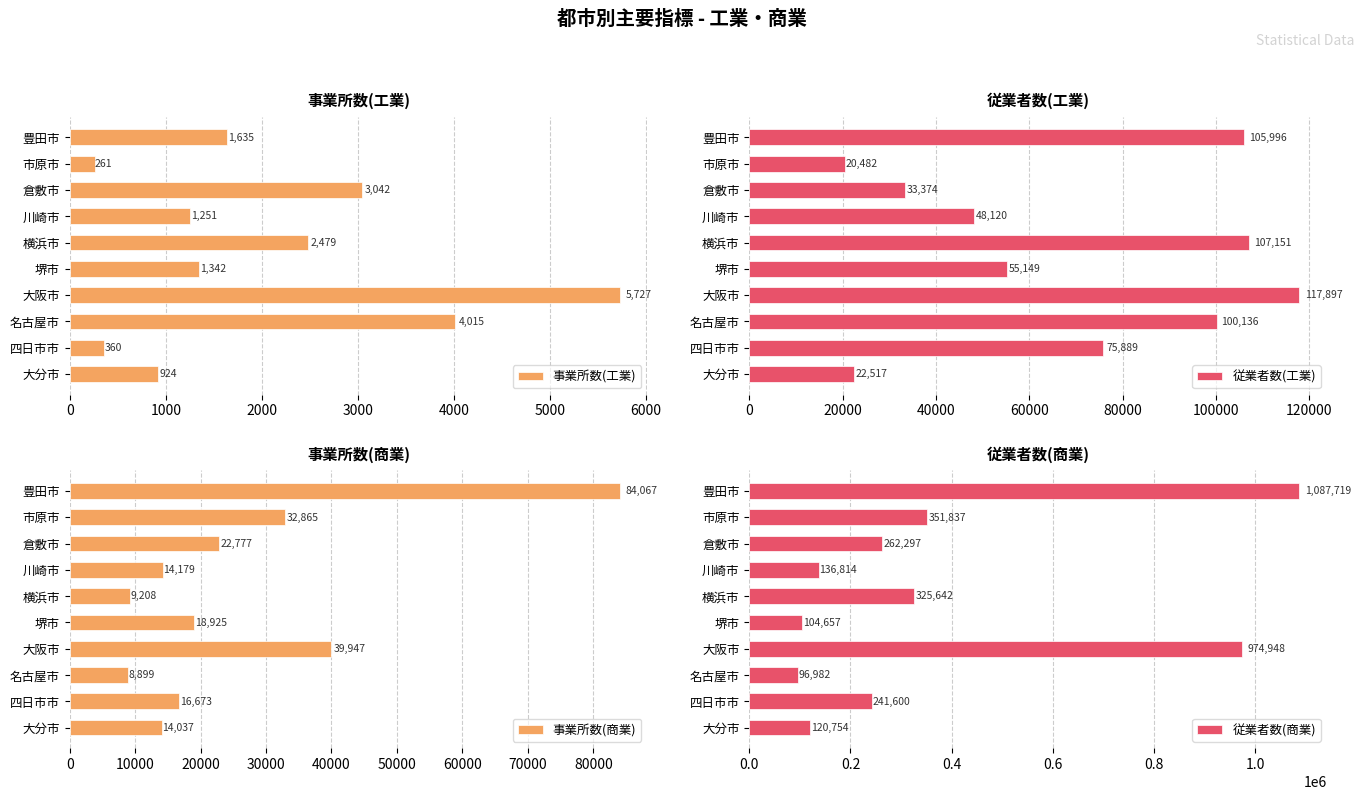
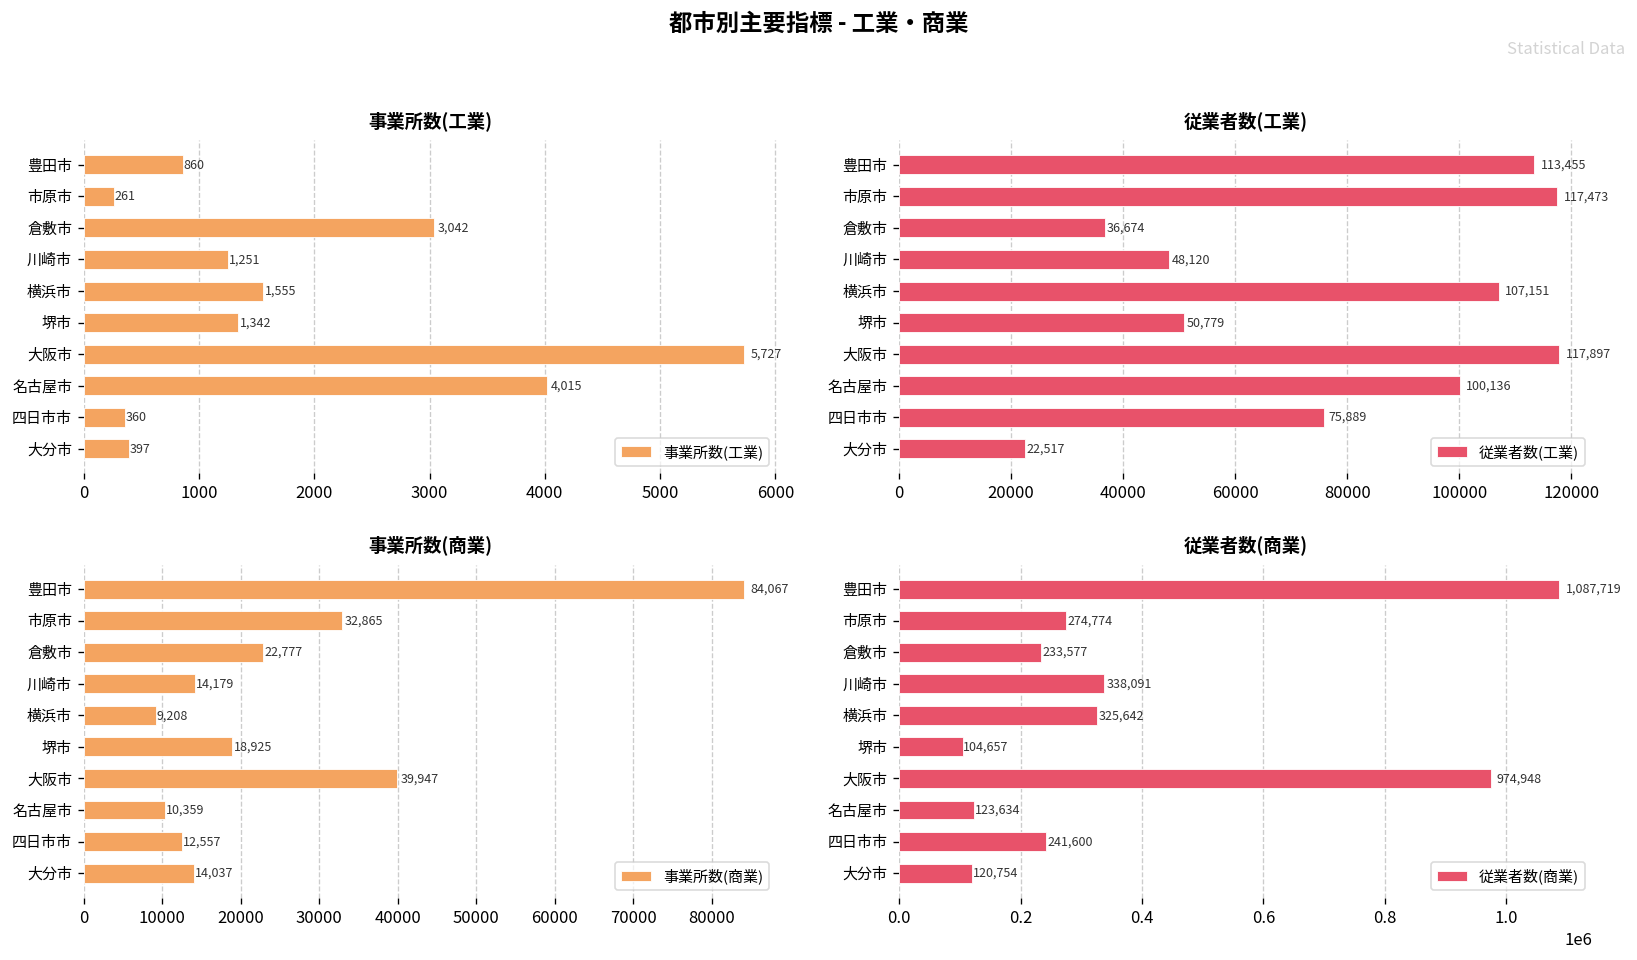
  {
    "事業所数(工業)": {
-     "豊田市": "1,635",
+     "豊田市": "860",
      "市原市": "261",
      "倉敷市": "3,042",
      "川崎市": "1,251",
-     "横浜市": "2,479",
+     "横浜市": "1,555",
      "堺市": "1,342",
      "大阪市": "5,727",
      "名古屋市": "4,015",
      "四日市市": "360",
-     "大分市": "924"
+     "大分市": "397"
    },
    "従業者数(工業)": {
-     "豊田市": "105,996",
-     "市原市": "20,482",
-     "倉敷市": "33,374",
+     "豊田市": "113,455",
+     "市原市": "117,473",
+     "倉敷市": "36,674",
      "川崎市": "48,120",
      "横浜市": "107,151",
-     "堺市": "55,149",
+     "堺市": "50,779",
      "大阪市": "117,897",
      "名古屋市": "100,136",
      "四日市市": "75,889",
      "大分市": "22,517"
    },
    "事業所数(商業)": {
      "豊田市": "84,067",
      "市原市": "32,865",
      "倉敷市": "22,777",
      "川崎市": "14,179",
      "横浜市": "9,208",
      "堺市": "18,925",
      "大阪市": "39,947",
-     "名古屋市": "8,899",
-     "四日市市": "16,673",
+     "名古屋市": "10,359",
+     "四日市市": "12,557",
      "大分市": "14,037"
    },
    "従業者数(商業)": {
      "豊田市": "1,087,719",
-     "市原市": "351,837",
-     "倉敷市": "262,297",
-     "川崎市": "136,814",
+     "市原市": "274,774",
+     "倉敷市": "233,577",
+     "川崎市": "338,091",
      "横浜市": "325,642",
      "堺市": "104,657",
      "大阪市": "974,948",
-     "名古屋市": "96,982",
+     "名古屋市": "123,634",
      "四日市市": "241,600",
      "大分市": "120,754"
    }
  }
